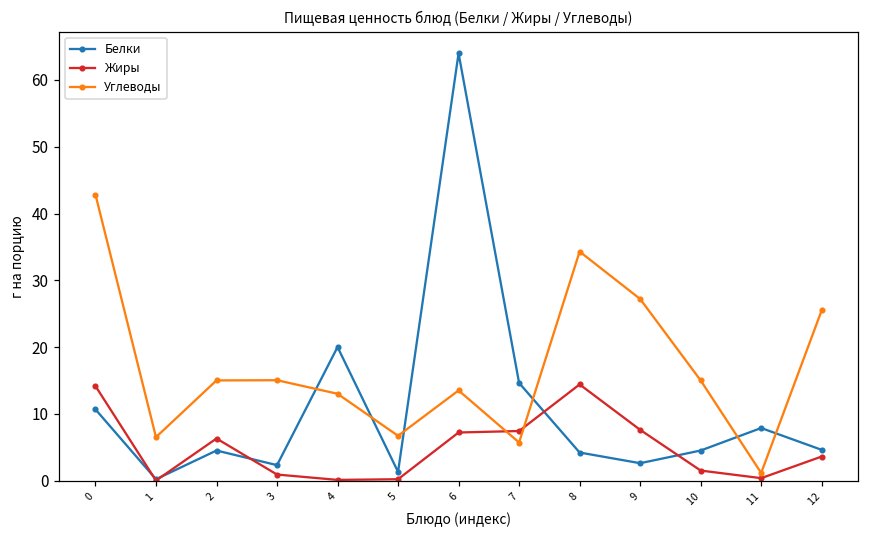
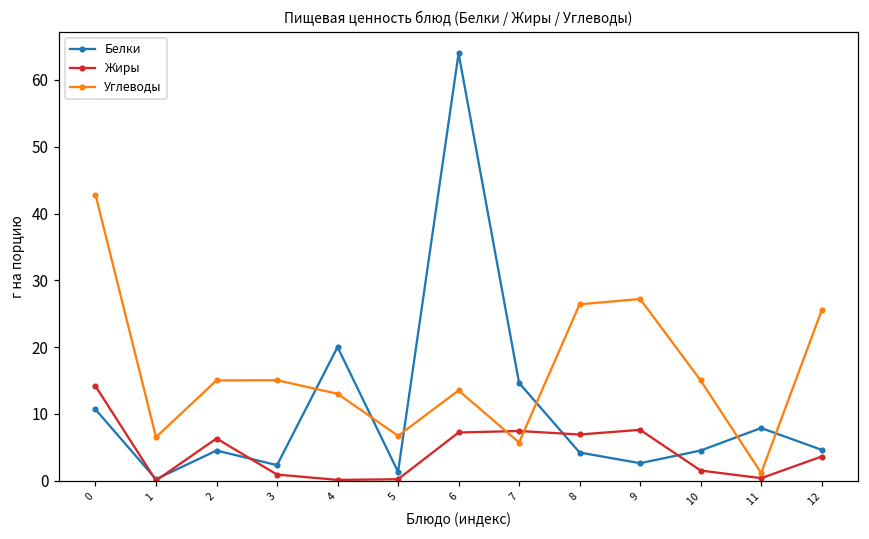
  {
    "Белки": {
      "0": 11,
      "2": 5,
      "3": 2,
      "4": 20,
      "5": 1,
      "6": 64,
      "7": 15,
      "8": 4,
      "9": 3,
      "10": 5,
      "11": 8,
      "12": 5
    },
    "Жиры": {
      "0": 14,
      "2": 6,
      "3": 1,
      "4": 0,
      "5": 0,
      "6": 7,
      "7": 7,
-     "8": 14,
+     "8": 7,
      "9": 8,
      "10": 2,
      "11": 0,
      "12": 4
    },
    "Углеводы": {
      "0": 43,
      "1": 7,
      "2": 15,
      "3": 15,
      "4": 13,
      "5": 7,
      "6": 14,
      "7": 6,
-     "8": 34,
+     "8": 26,
      "9": 27,
      "10": 15,
      "11": 1,
      "12": 26
    }
  }
